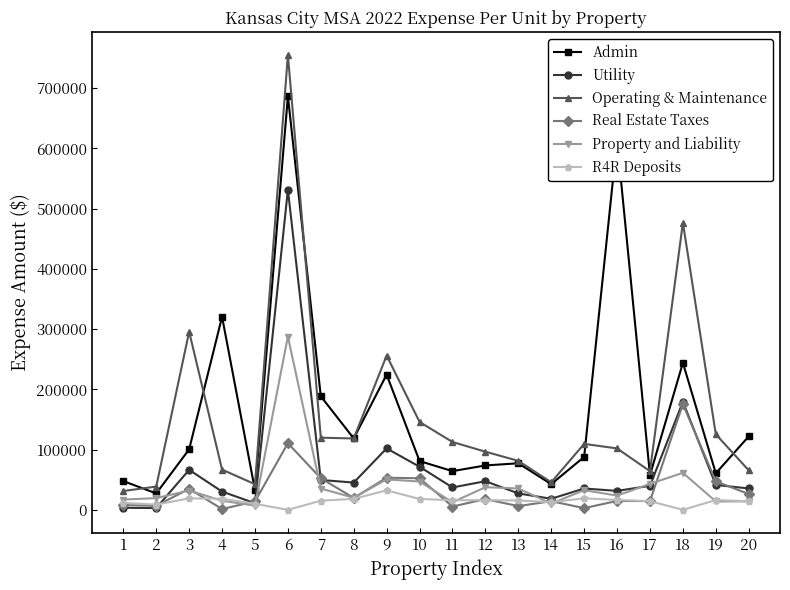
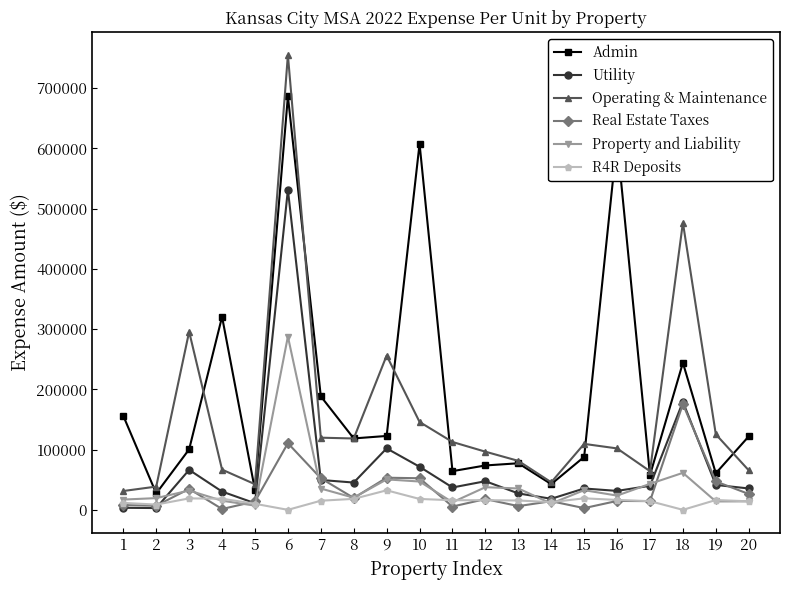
  {
    "Admin": {
-     "1": 50000,
+     "1": 160000,
      "2": 30000,
      "3": 100000,
      "4": 320000,
      "5": 30000,
      "6": 690000,
      "7": 190000,
-     "9": 220000,
-     "10": 80000,
+     "9": 120000,
+     "10": 610000,
      "11": 60000,
      "12": 70000,
      "15": 90000,
      "17": 60000,
      "18": 240000,
      "19": 60000,
      "20": 120000
    }
  }
